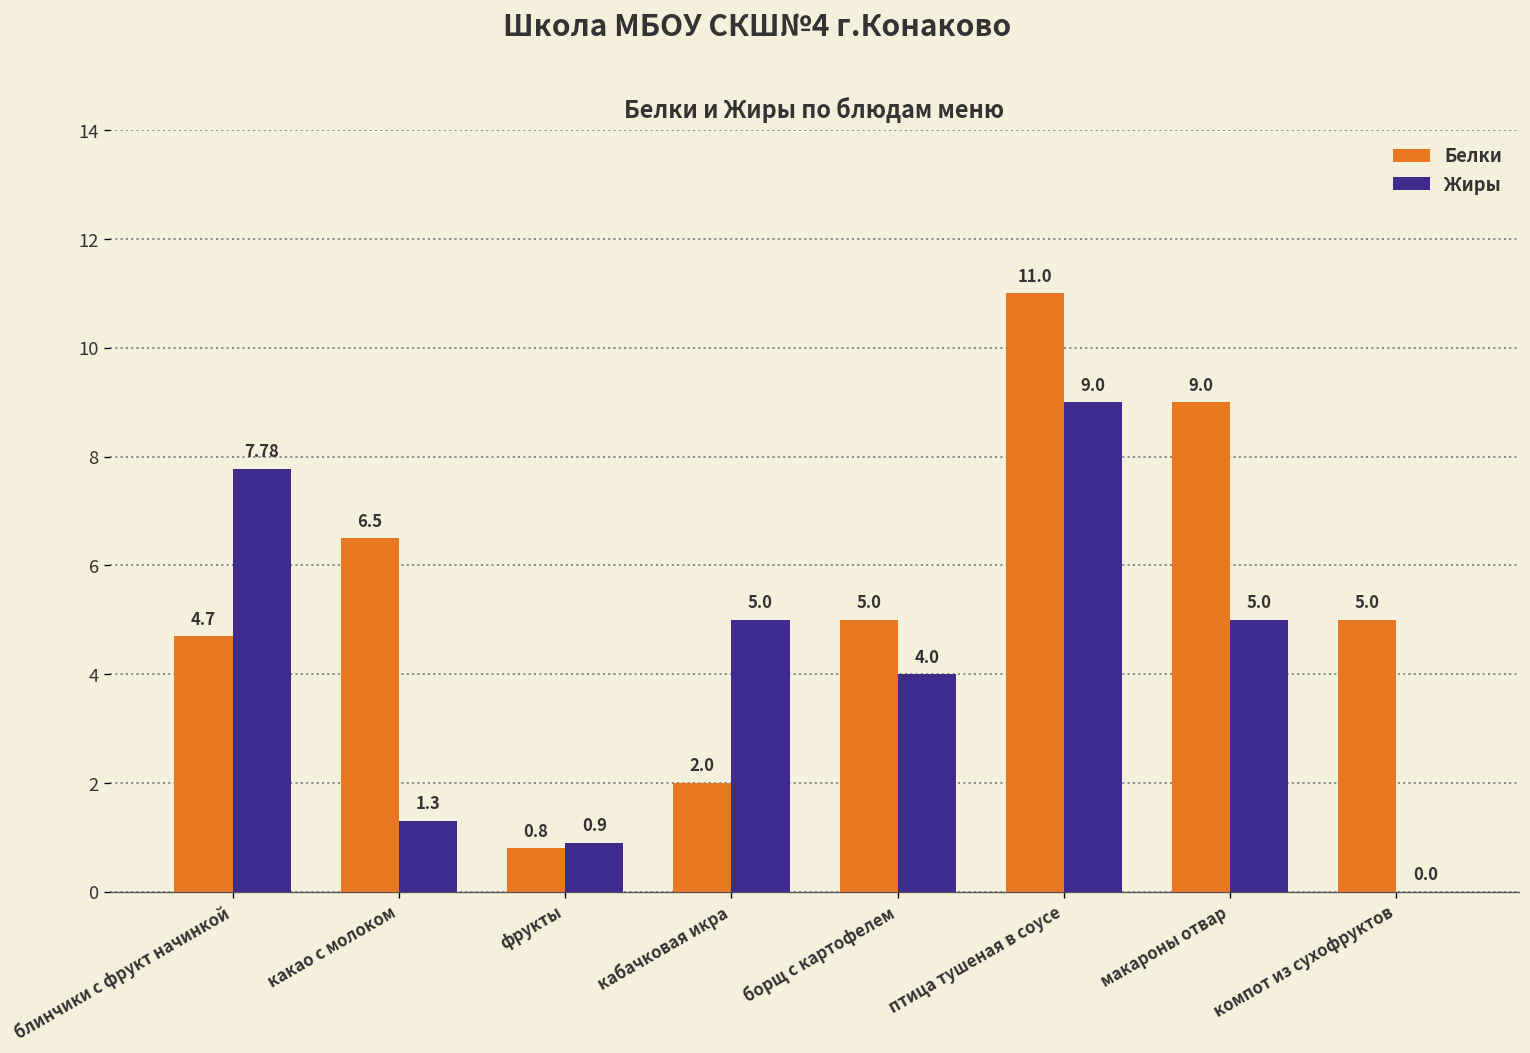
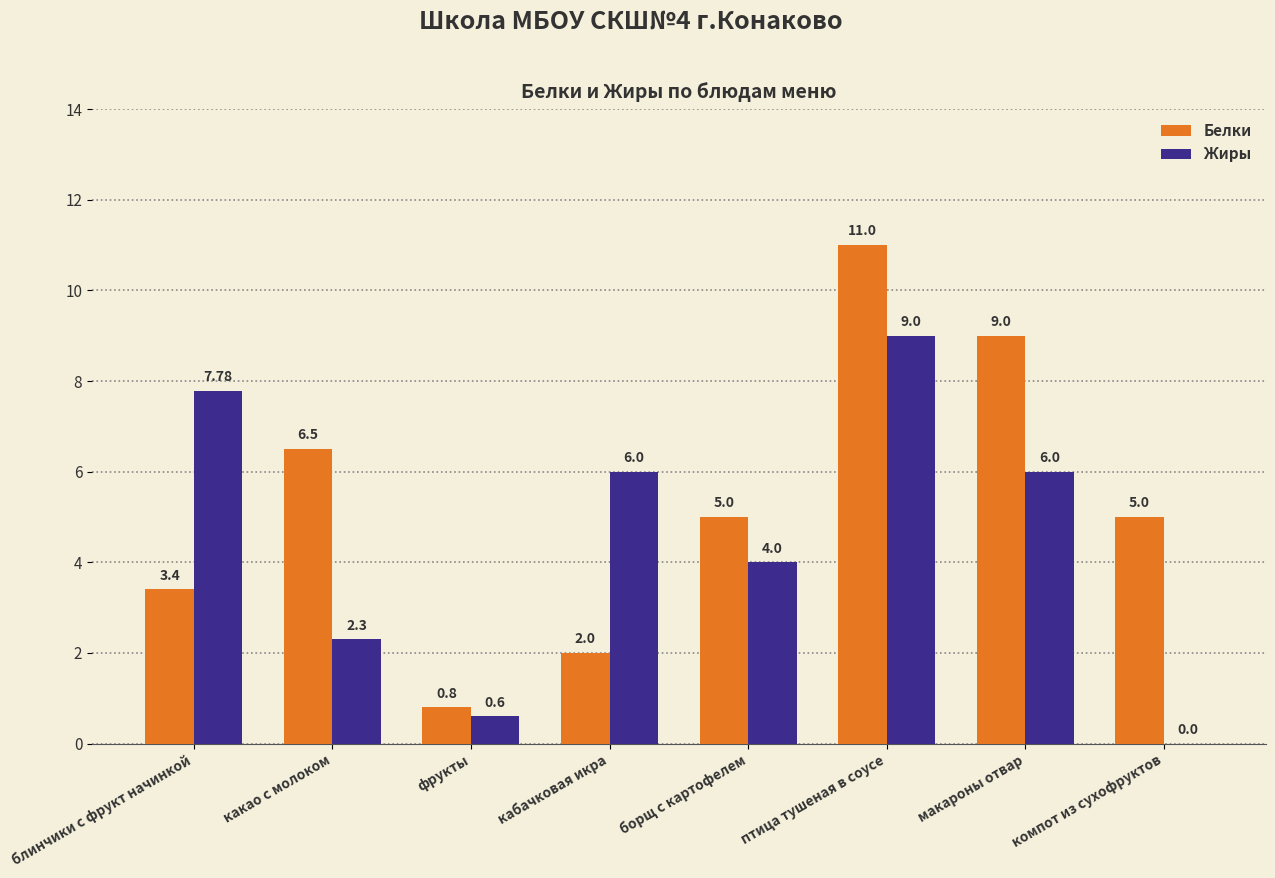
  {
    "Белки": {
-     "блинчики с фрукт начинкой": 4.7,
+     "блинчики с фрукт начинкой": 3.4,
      "какао с молоком": 6.5,
      "фрукты": 0.8,
      "кабачковая икра": 2.0,
      "борщ с картофелем": 5.0,
      "птица тушеная в соусе": 11.0,
      "макароны отвар": 9.0,
      "компот из сухофруктов": 5.0
    },
    "Жиры": {
      "блинчики с фрукт начинкой": 7.78,
-     "какао с молоком": 1.3,
-     "фрукты": 0.9,
-     "кабачковая икра": 5.0,
+     "какао с молоком": 2.3,
+     "фрукты": 0.6,
+     "кабачковая икра": 6.0,
      "борщ с картофелем": 4.0,
      "птица тушеная в соусе": 9.0,
-     "макароны отвар": 5.0,
+     "макароны отвар": 6.0,
      "компот из сухофруктов": 0.0
    }
  }
